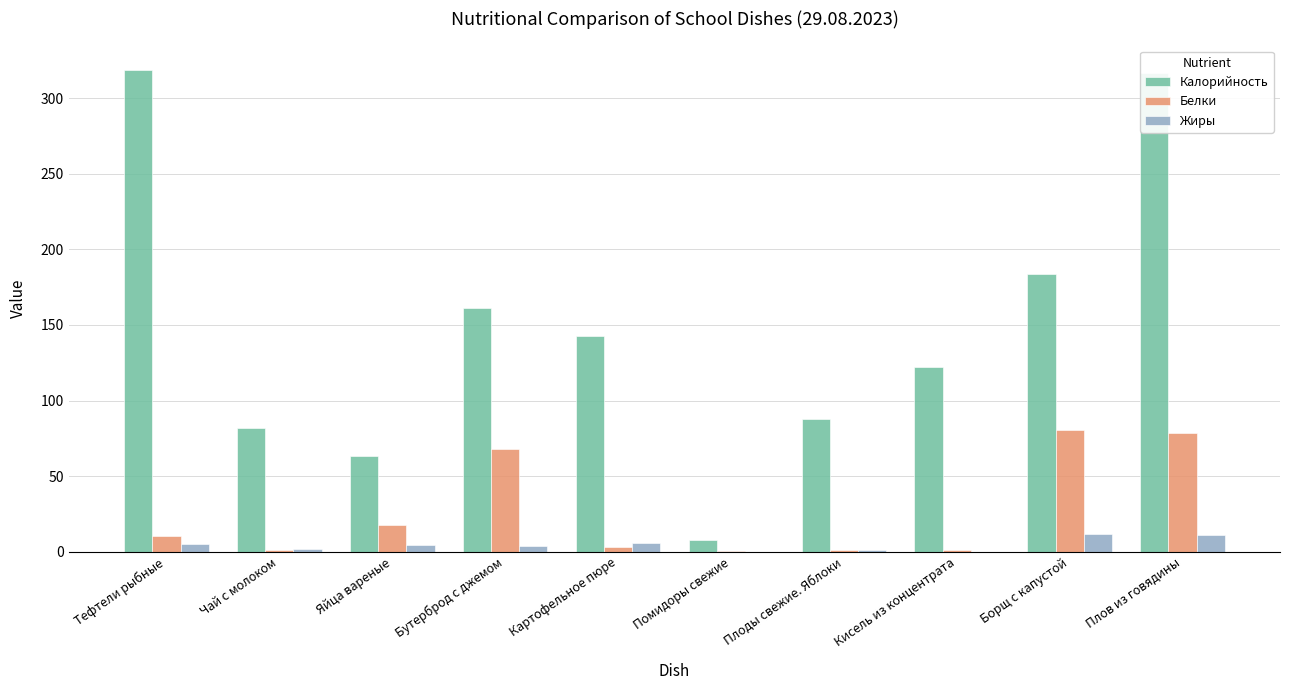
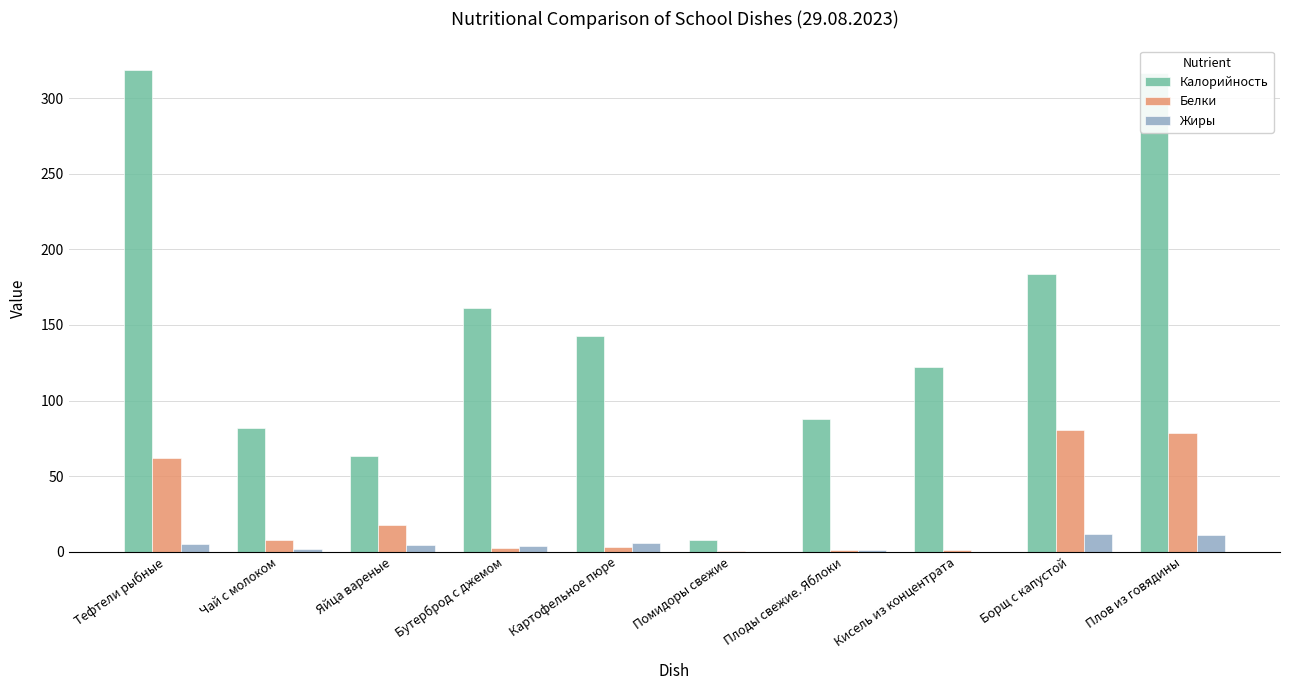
  {
    "Белки": {
-     "Тефтели рыбные": 11,
-     "Чай с молоком": 1,
+     "Тефтели рыбные": 62,
+     "Чай с молоком": 8,
      "Яйца вареные": 18,
-     "Бутерброд с джемом": 68,
+     "Бутерброд с джемом": 2,
      "Картофельное пюре": 3,
      "Борщ с капустой": 81,
      "Плов из говядины": 78
    }
  }
